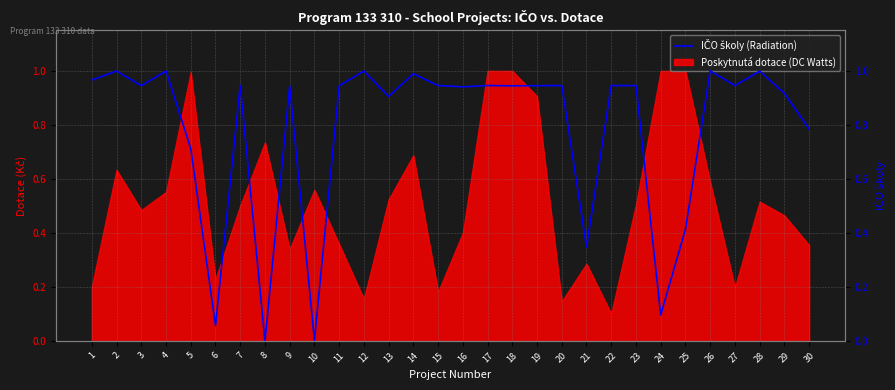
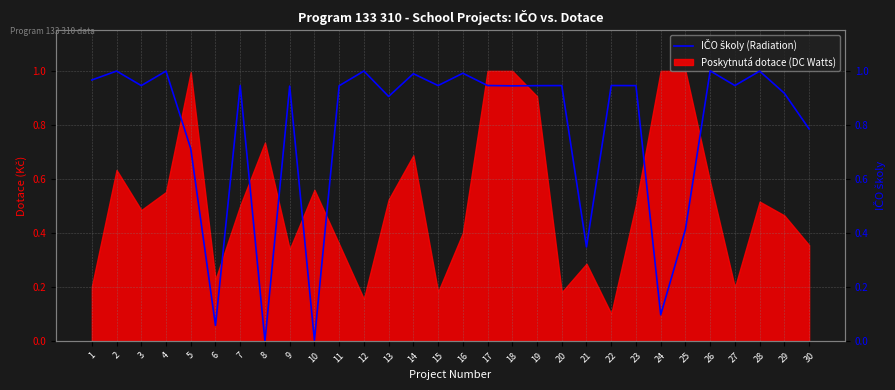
  {
    "Poskytnutá dotace (DC Watts)": {
      "1": 0.20,
      "2": 0.63,
      "3": 0.49,
      "4": 0.55,
      "5": 1.00,
      "6": 0.23,
      "7": 0.50,
      "8": 0.73,
      "9": 0.34,
      "10": 0.56,
      "11": 0.36,
      "12": 0.16,
      "13": 0.52,
      "14": 0.69,
      "15": 0.18,
      "16": 0.40,
      "17": 1.00,
      "18": 1.00,
      "19": 0.91,
-     "20": 0.15,
+     "20": 0.18,
      "21": 0.29,
      "22": 0.10,
      "23": 0.51,
      "24": 1.00,
      "26": 0.59,
      "27": 0.20,
      "28": 0.52,
      "29": 0.46,
      "30": 0.36
    },
    "IČO školy (Radiation)": {
      "1": 0.97,
      "2": 1.00,
      "3": 0.95,
      "4": 1.00,
      "5": 0.71,
      "6": 0.06,
      "7": 0.95,
      "8": 0.00,
      "9": 0.94,
      "10": 0.00,
      "11": 0.94,
      "12": 1.00,
      "13": 0.91,
      "14": 0.99,
      "15": 0.95,
-     "16": 0.94,
+     "16": 0.99,
      "17": 0.95,
      "18": 0.94,
      "19": 0.95,
      "20": 0.95,
      "21": 0.35,
      "22": 0.95,
      "23": 0.95,
      "24": 0.10,
      "25": 0.41,
      "27": 0.95,
      "29": 0.92,
      "30": 0.79
    }
  }
